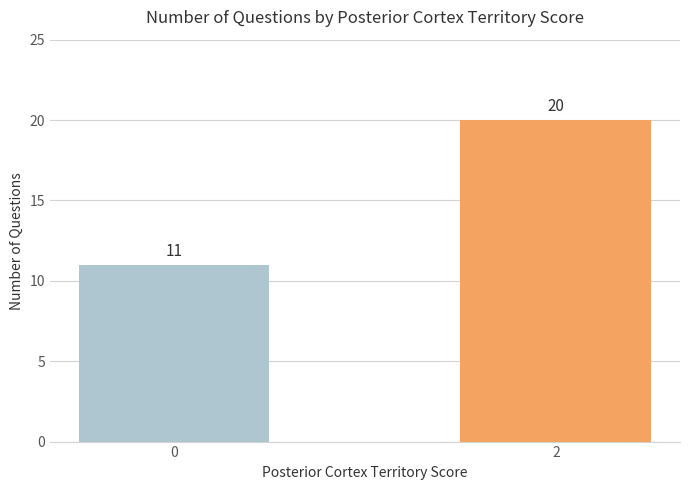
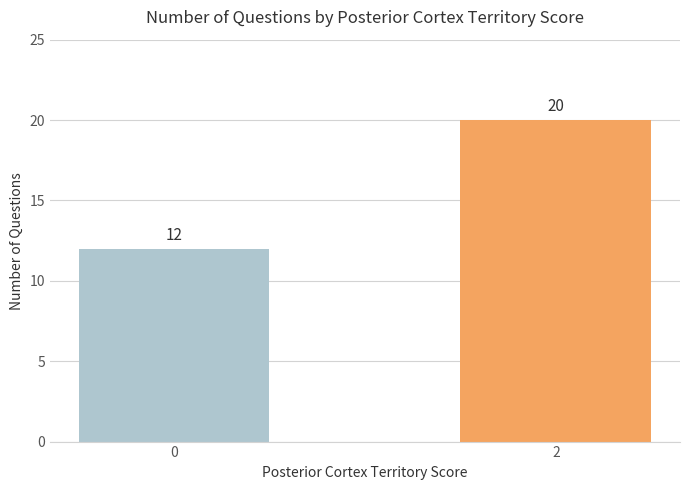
  {
-   "0": 11,
+   "0": 12,
    "2": 20
  }
